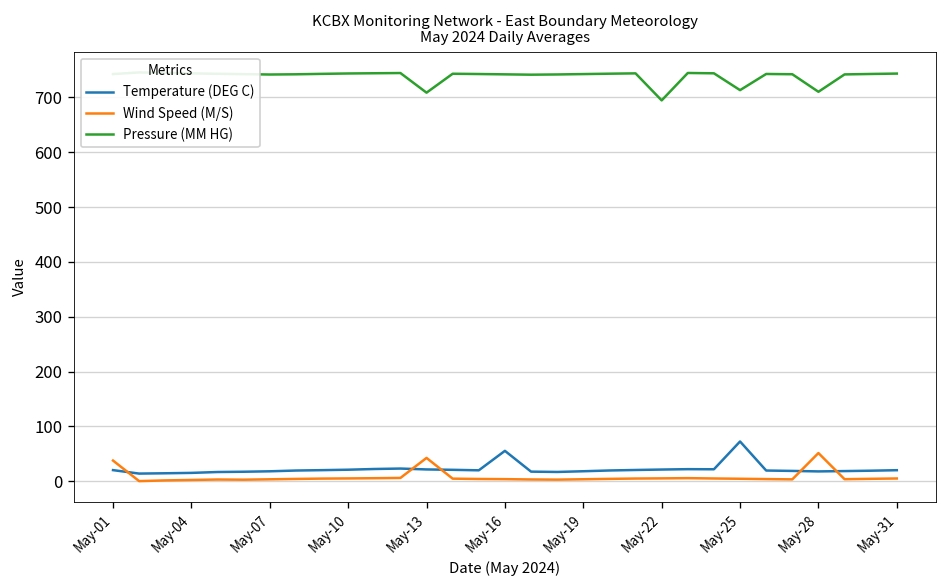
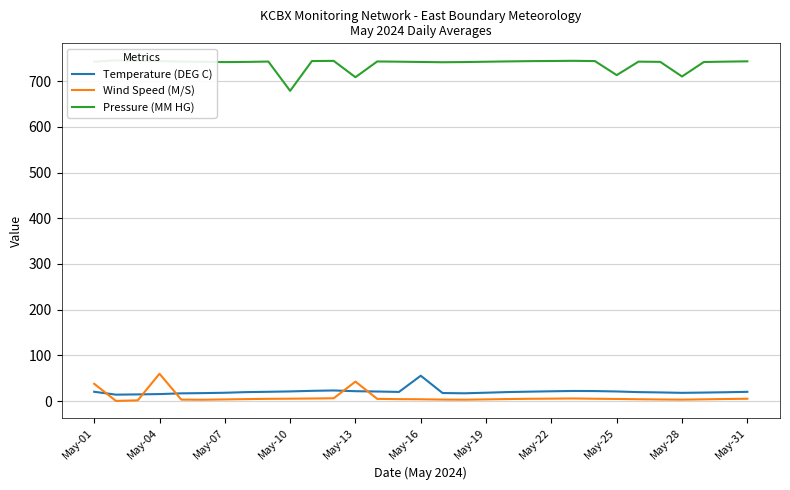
  {
    "Temperature (DEG C)": {
      "May-01": 20,
      "May-04": 20,
      "May-07": 20,
      "May-10": 20,
      "May-13": 20,
      "May-16": 60,
      "May-19": 20,
      "May-22": 20,
-     "May-25": 70,
+     "May-25": 20,
      "May-28": 20,
      "May-31": 20
    },
    "Wind Speed (M/S)": {
      "May-01": 40,
-     "May-04": 0,
+     "May-04": 60,
      "May-07": 0,
      "May-10": 10,
      "May-13": 40,
      "May-16": 0,
      "May-19": 0,
      "May-22": 10,
      "May-25": 0,
-     "May-28": 50,
+     "May-28": 0,
      "May-31": 10
    },
    "Pressure (MM HG)": {
      "May-07": 740,
-     "May-10": 740,
+     "May-10": 680,
      "May-13": 710,
      "May-16": 740,
      "May-19": 740,
-     "May-22": 690,
+     "May-22": 740,
      "May-25": 710,
      "May-28": 710,
      "May-31": 740
    }
  }
